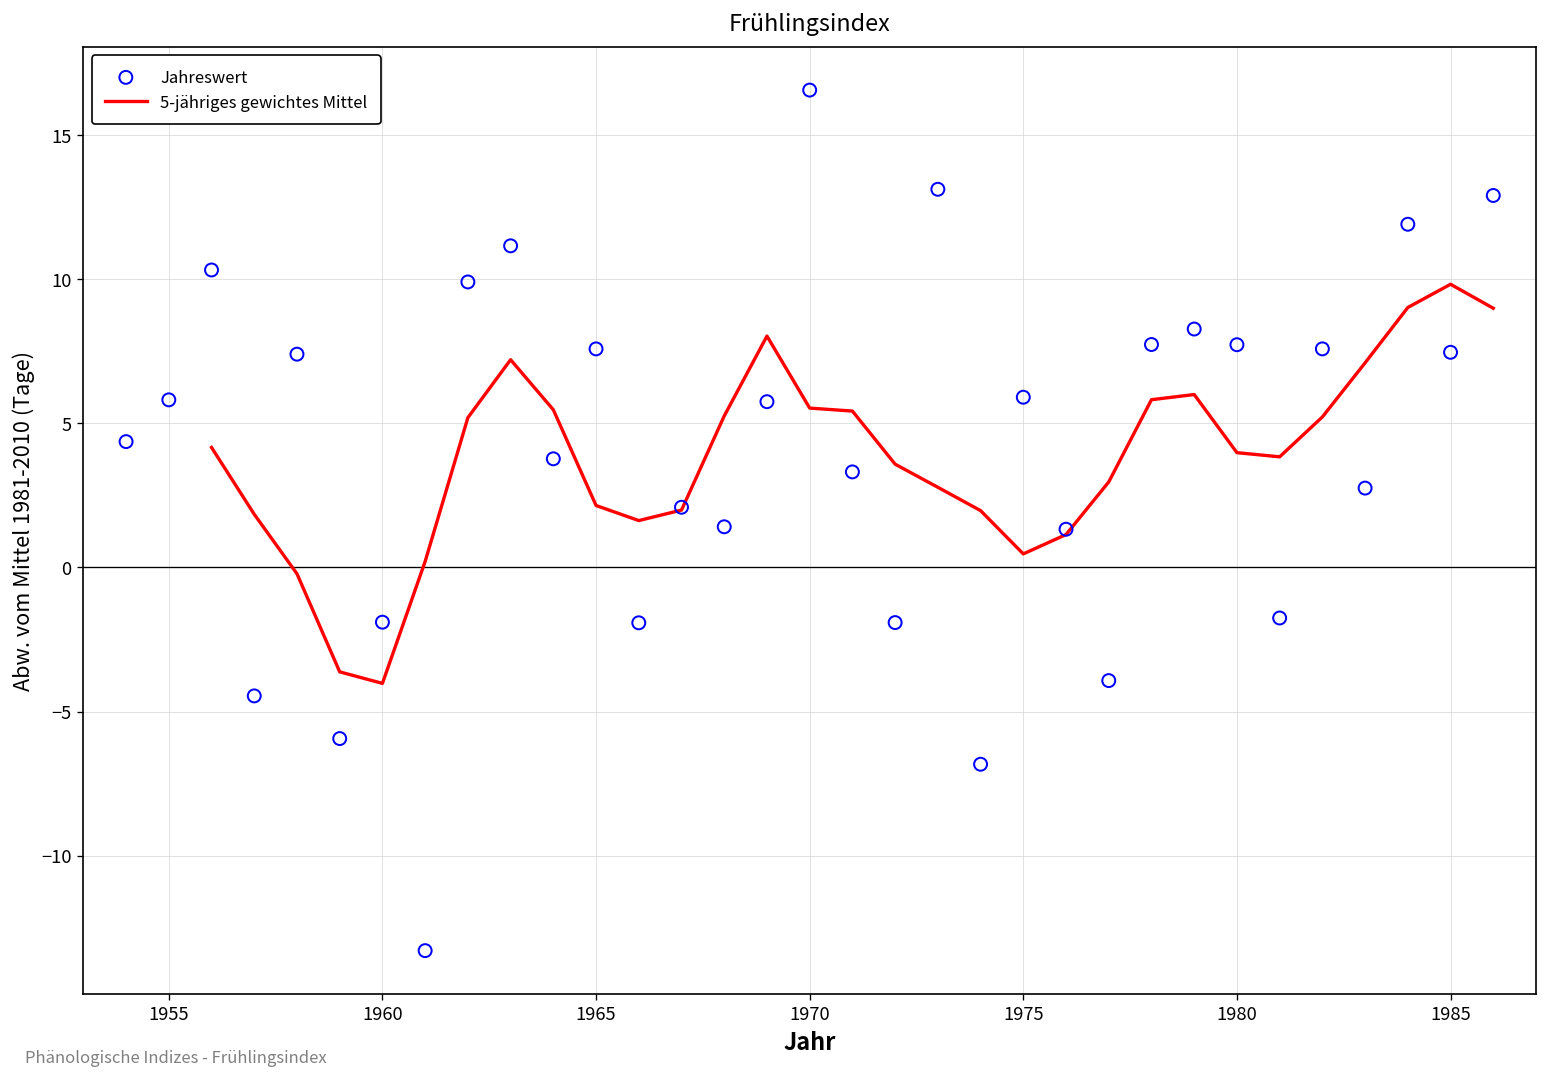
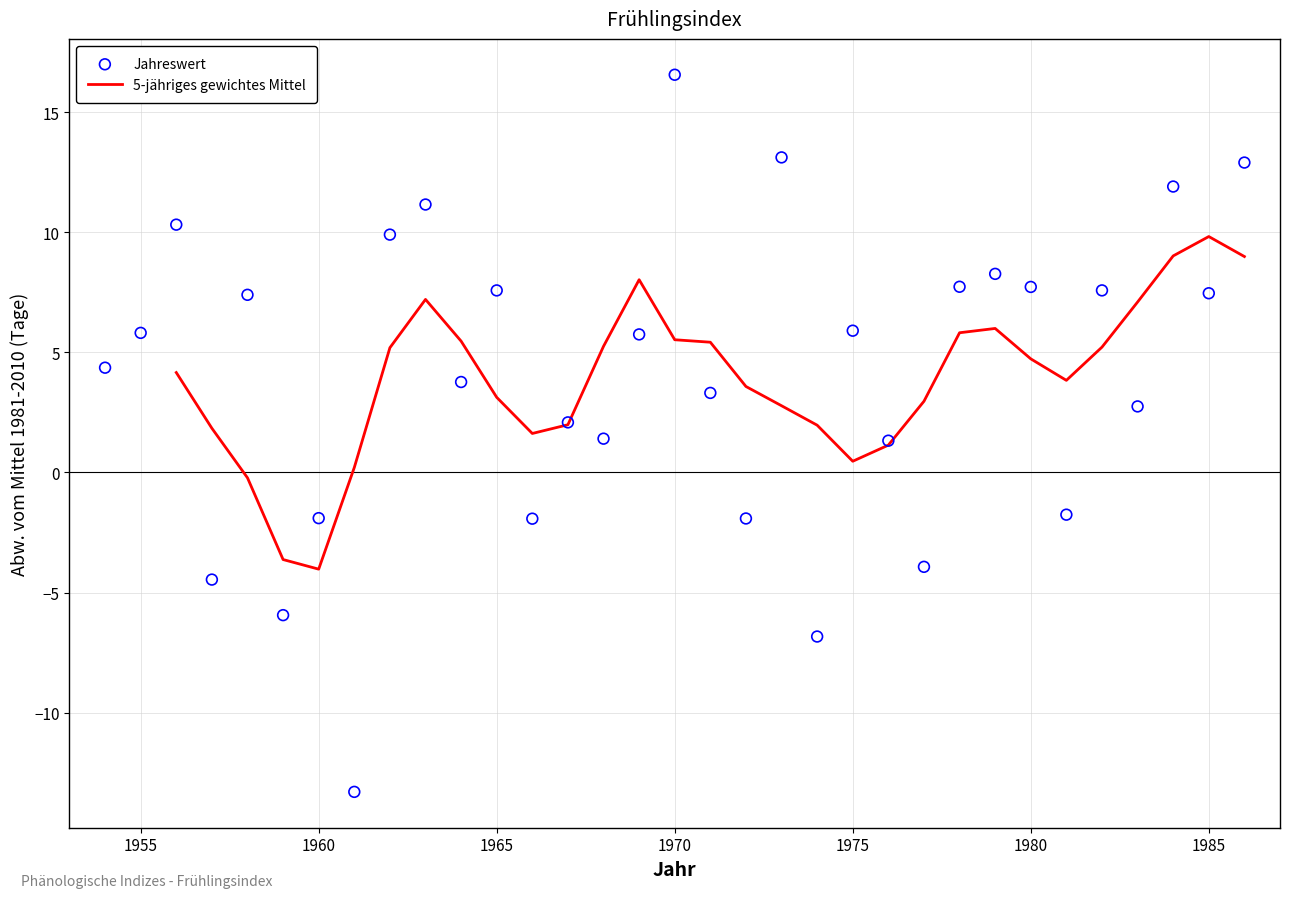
  {
    "5-jähriges gewichtes Mittel": {
      "1960": -4.0,
-     "1965": 2.1,
+     "1965": 3.1,
      "1970": 5.5,
      "1975": 0.5,
-     "1980": 4.0,
+     "1980": 4.7,
      "1985": 9.8
    }
  }
